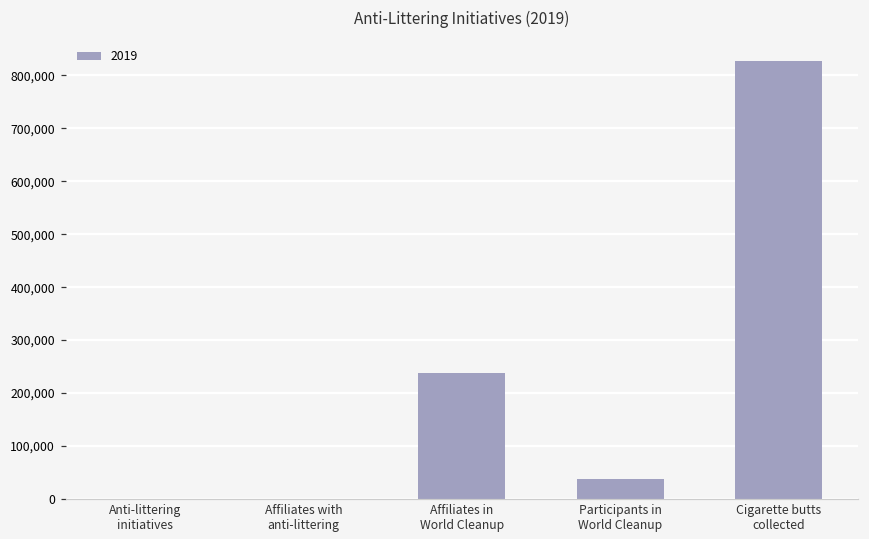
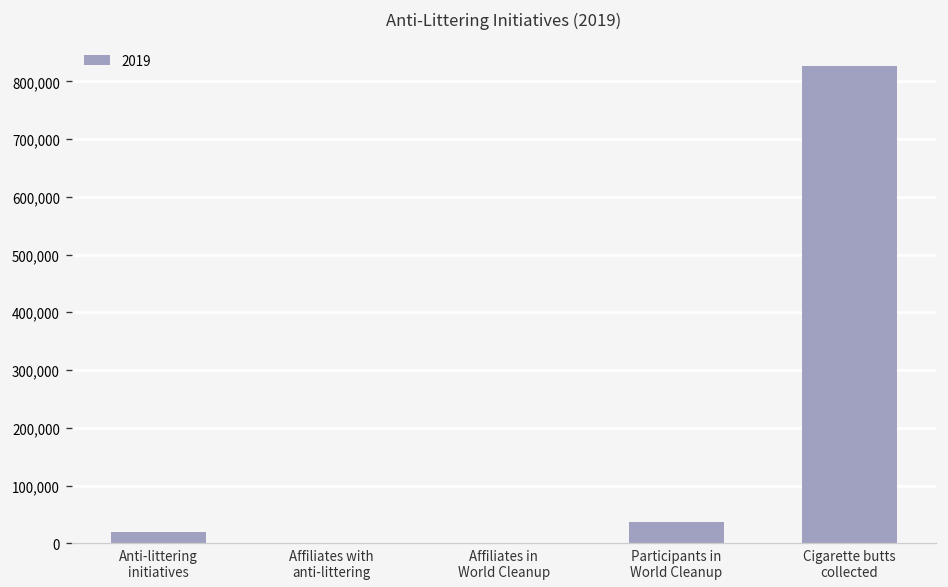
  {
-   "Anti-littering initiatives": "0",
-   "Affiliates in World Cleanup": "240,000",
+   "Anti-littering initiatives": "20,000",
+   "Affiliates in World Cleanup": "0",
    "Participants in World Cleanup": "40,000",
    "Cigarette butts collected": "830,000"
  }
